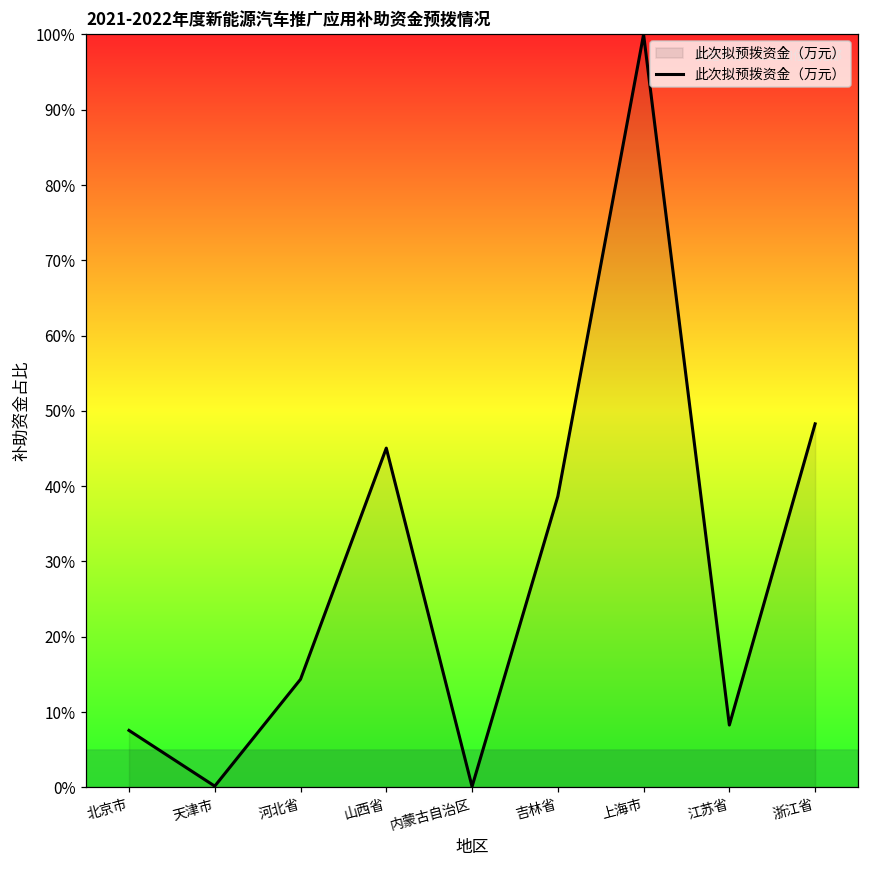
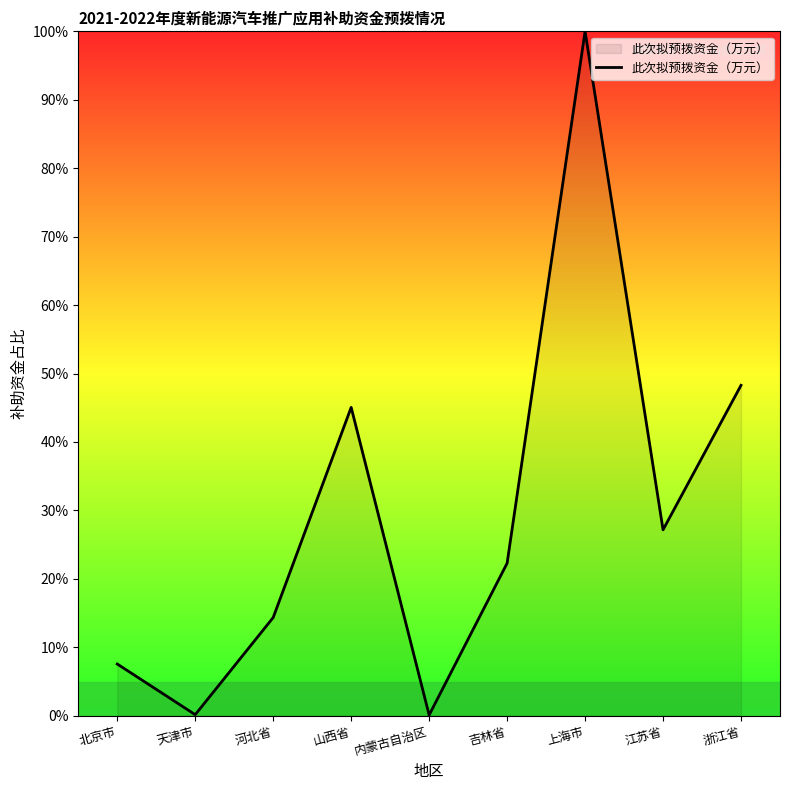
  {
    "北京市": "8%",
    "河北省": "14%",
    "山西省": "45%",
-   "吉林省": "39%",
+   "吉林省": "22%",
    "上海市": "100%",
-   "江苏省": "8%",
+   "江苏省": "27%",
    "浙江省": "48%"
  }
